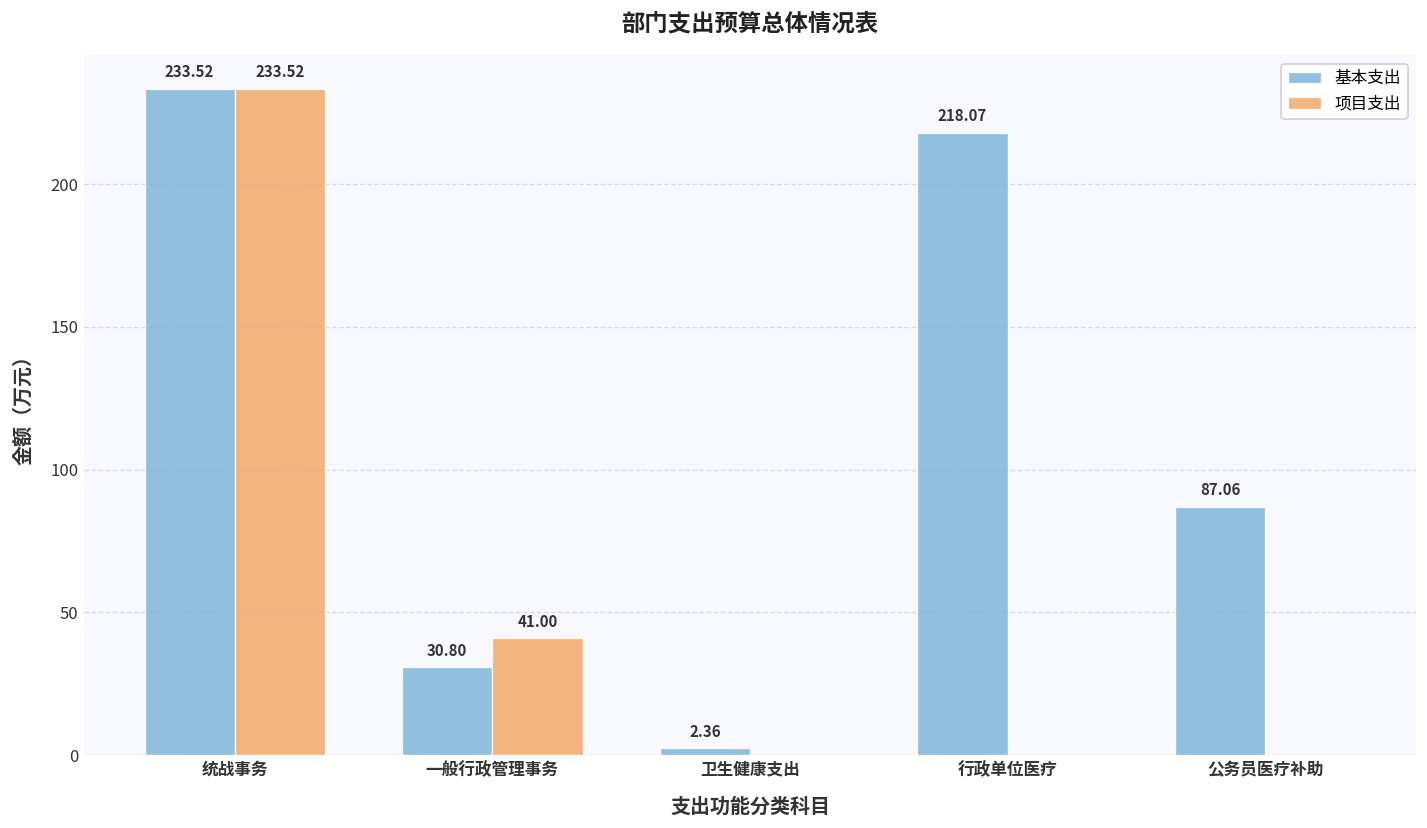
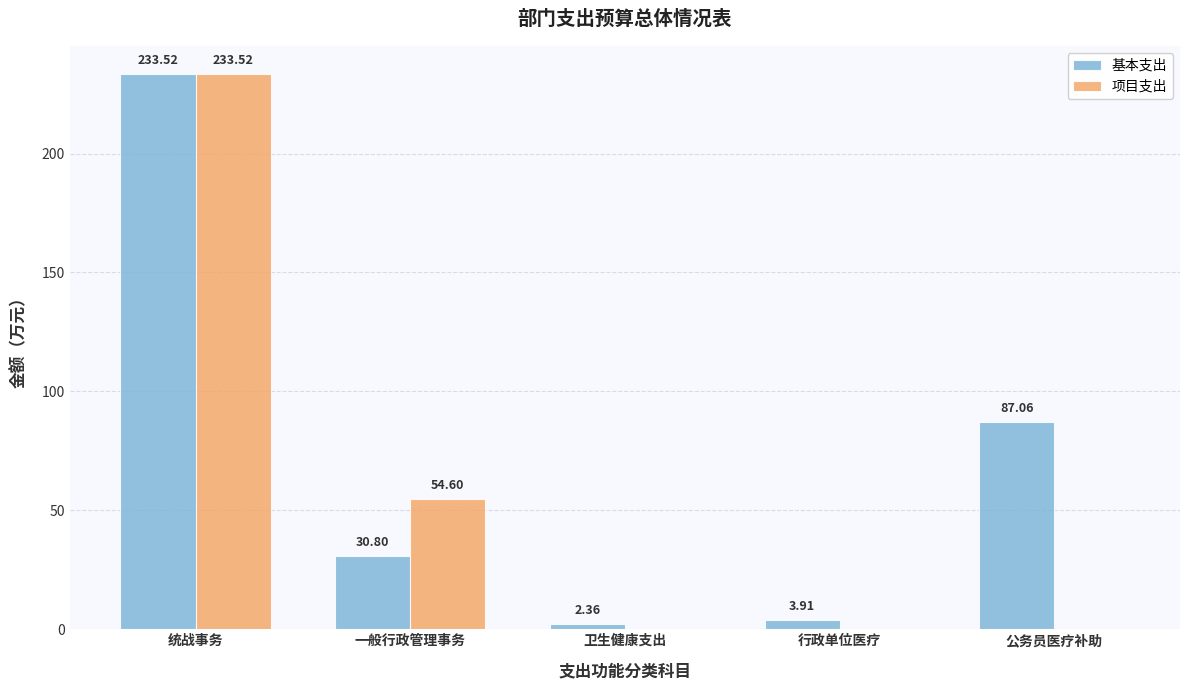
  {
    "基本支出": {
      "统战事务": 233.52,
      "一般行政管理事务": 30.80,
      "卫生健康支出": 2.36,
-     "行政单位医疗": 218.07,
+     "行政单位医疗": 3.91,
      "公务员医疗补助": 87.06
    },
    "项目支出": {
      "统战事务": 233.52,
-     "一般行政管理事务": 41.00
+     "一般行政管理事务": 54.60
    }
  }
